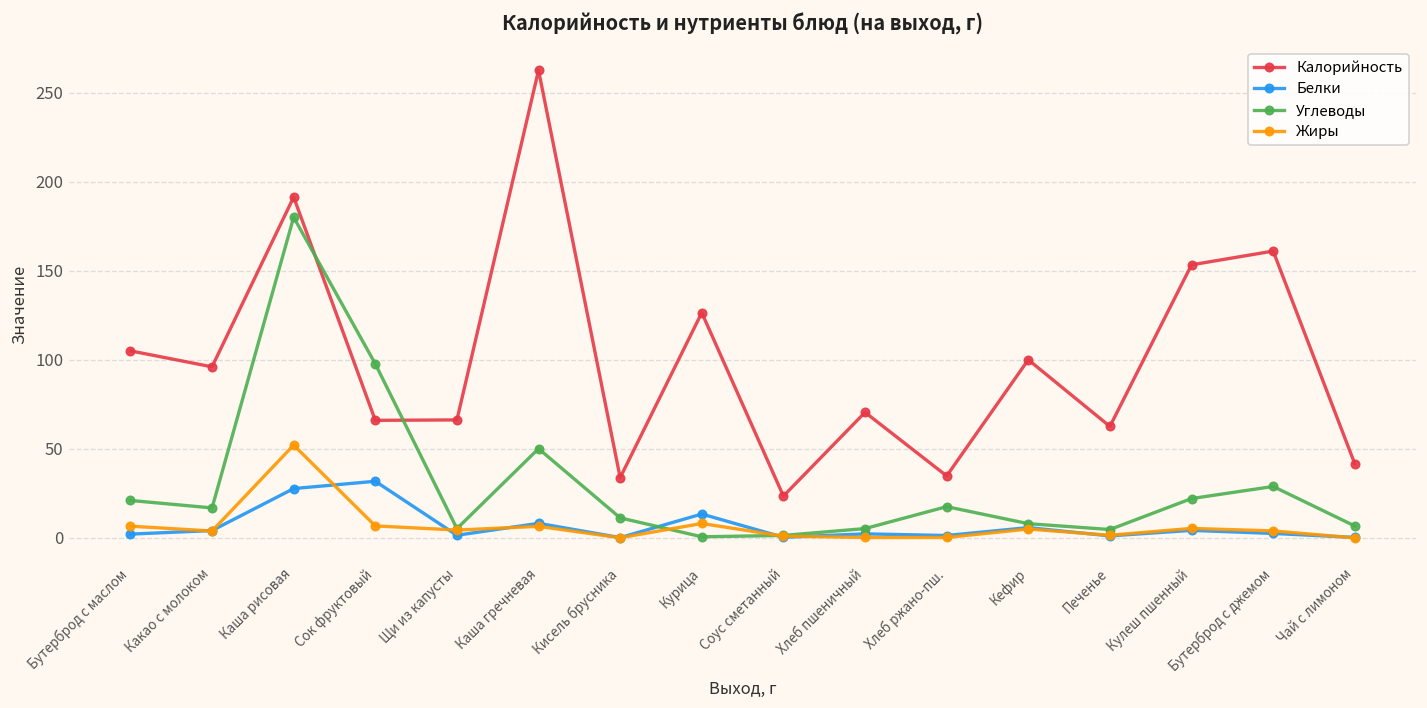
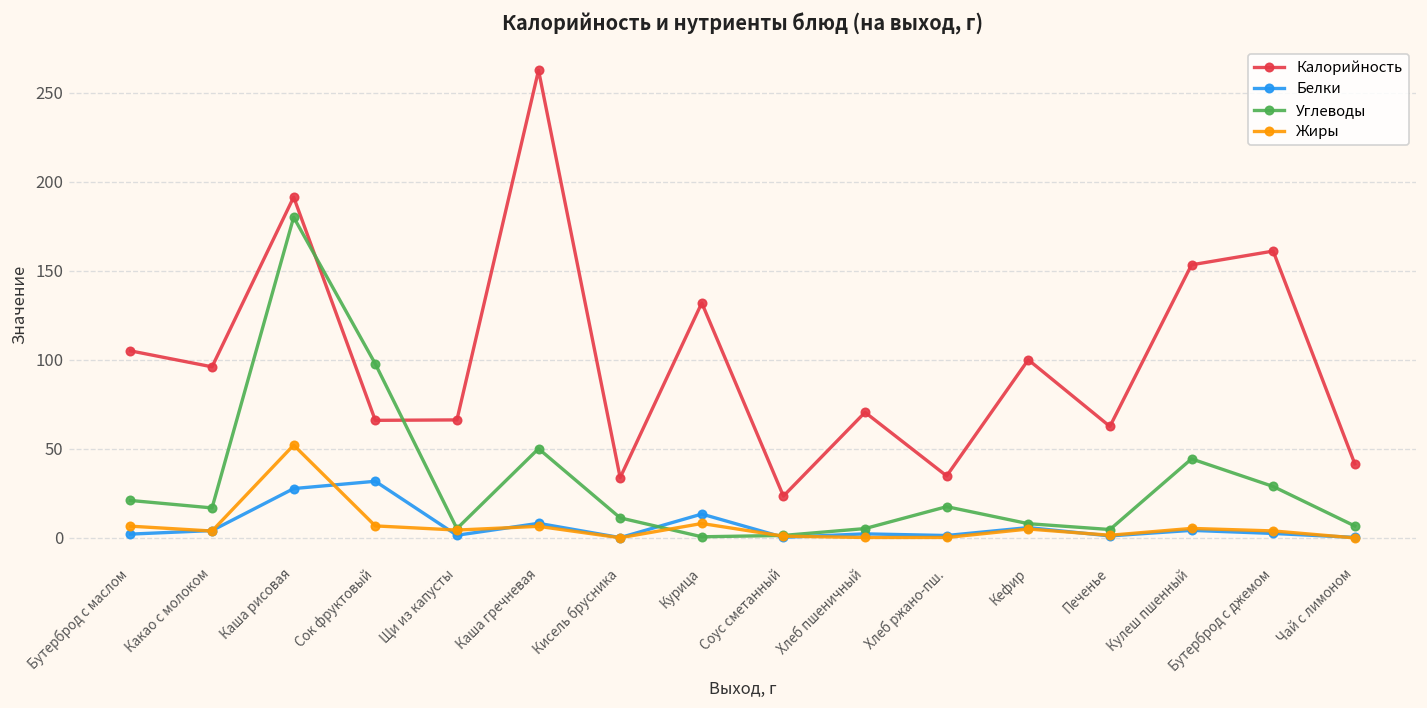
  {
    "Калорийность": {
      "Бутерброд с маслом": 105,
      "Какао с молоком": 96,
      "Каша рисовая": 191,
      "Сок фруктовый": 66,
      "Щи из капусты": 66,
      "Каша гречневая": 263,
      "Кисель брусника": 34,
-     "Курица": 126,
+     "Курица": 132,
      "Соус сметанный": 23,
      "Хлеб пшеничный": 71,
      "Хлеб ржано-пш.": 35,
      "Кефир": 100,
      "Печенье": 63,
      "Кулеш пшенный": 153,
      "Бутерброд с джемом": 161,
      "Чай с лимоном": 42
    },
    "Белки": {
      "Бутерброд с маслом": 2,
      "Каша рисовая": 28,
      "Сок фруктовый": 32,
      "Щи из капусты": 1,
      "Курица": 13,
      "Хлеб пшеничный": 2
    },
    "Углеводы": {
      "Бутерброд с маслом": 21,
      "Какао с молоком": 17,
      "Каша рисовая": 180,
      "Сок фруктовый": 98,
      "Каша гречневая": 50,
      "Кисель брусника": 11,
      "Курица": 1,
      "Хлеб пшеничный": 5,
      "Хлеб ржано-пш.": 18,
      "Кефир": 8,
      "Печенье": 5,
-     "Кулеш пшенный": 22,
+     "Кулеш пшенный": 44,
      "Бутерброд с джемом": 29,
      "Чай с лимоном": 7
    },
    "Жиры": {
      "Бутерброд с маслом": 7,
      "Каша рисовая": 52,
      "Сок фруктовый": 7,
      "Курица": 8,
      "Хлеб пшеничный": 0
    }
  }
